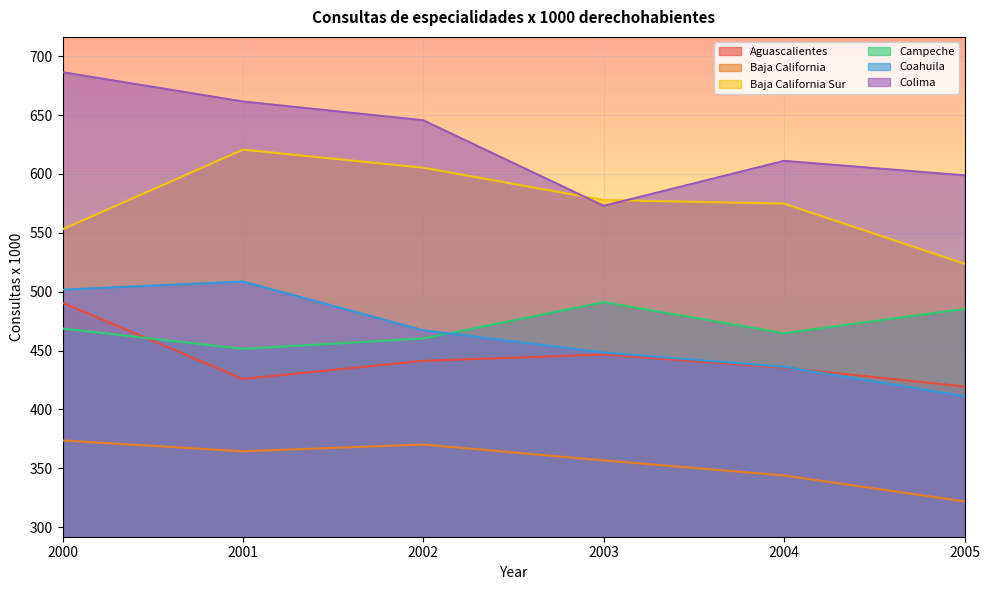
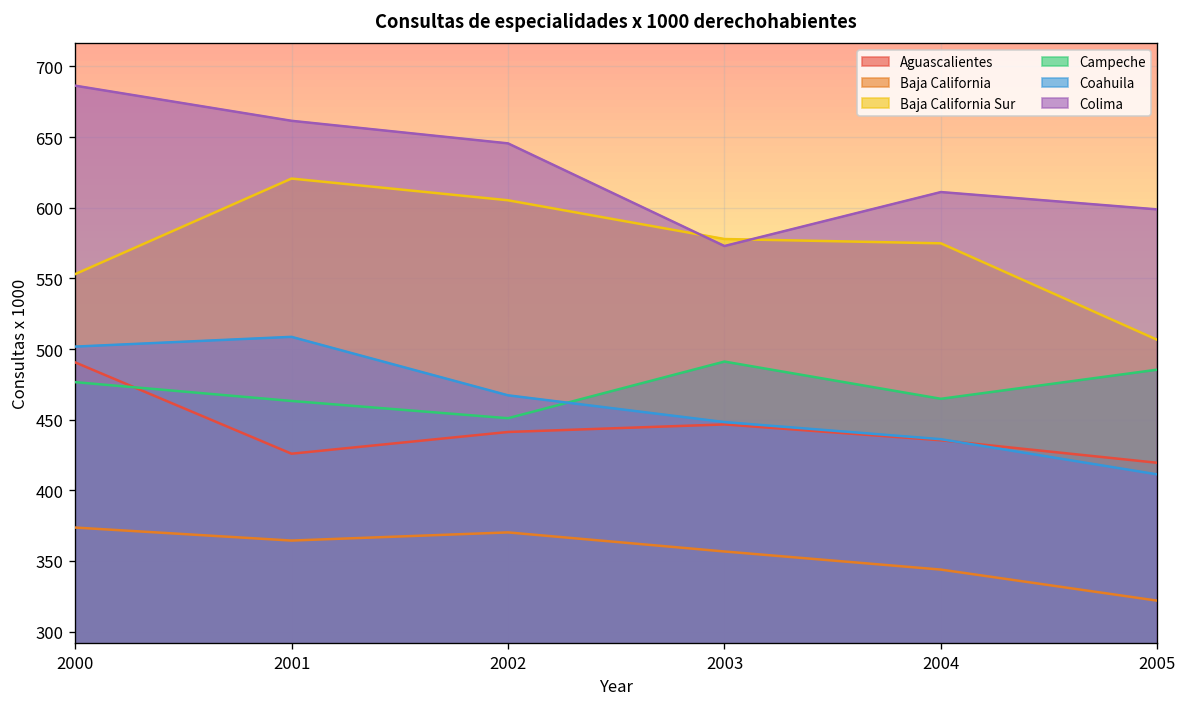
  {
    "Baja California Sur": {
      "2000": 553,
      "2001": 621,
      "2002": 605,
      "2003": 578,
      "2004": 575,
-     "2005": 524
+     "2005": 506
    },
    "Campeche": {
-     "2000": 469,
-     "2001": 451,
-     "2002": 460,
+     "2000": 477,
+     "2001": 463,
+     "2002": 451,
      "2003": 491,
      "2004": 465,
      "2005": 485
    },
    "Coahuila": {
      "2000": 502,
      "2001": 509,
      "2002": 467,
      "2005": 411
    },
    "Colima": {
      "2000": 686,
      "2001": 662,
      "2002": 646,
      "2003": 573,
      "2004": 611,
      "2005": 599
    }
  }
